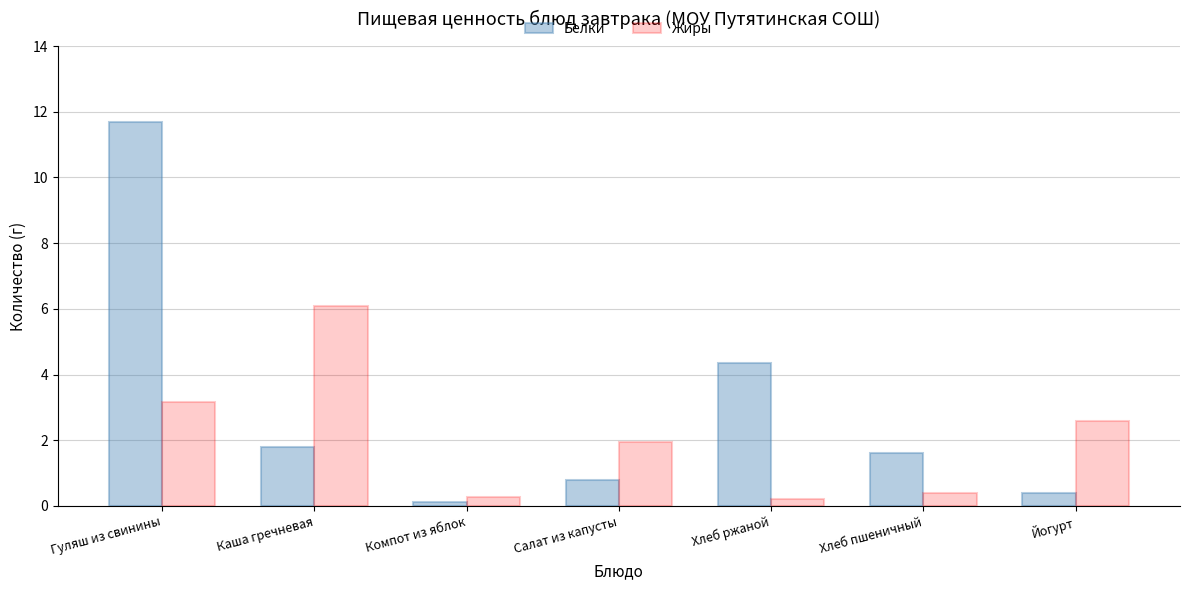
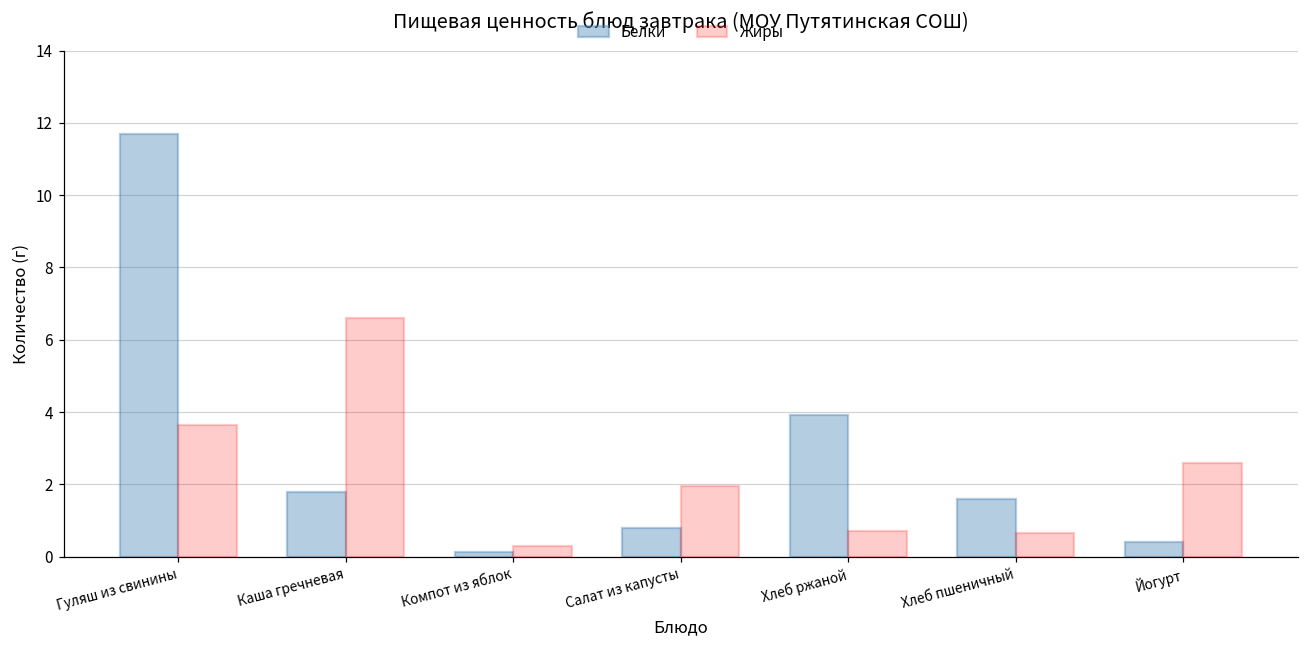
  {
    "Белки": {
      "Гуляш из свинины": 11.7,
      "Каша гречневая": 1.8,
      "Компот из яблок": 0.1,
      "Салат из капусты": 0.8,
-     "Хлеб ржаной": 4.3,
+     "Хлеб ржаной": 3.9,
      "Хлеб пшеничный": 1.6,
      "Йогурт": 0.4
    },
    "Жиры": {
-     "Гуляш из свинины": 3.2,
-     "Каша гречневая": 6.1,
+     "Гуляш из свинины": 3.7,
+     "Каша гречневая": 6.6,
      "Компот из яблок": 0.3,
      "Салат из капусты": 2.0,
-     "Хлеб ржаной": 0.2,
-     "Хлеб пшеничный": 0.4,
+     "Хлеб ржаной": 0.7,
+     "Хлеб пшеничный": 0.6,
      "Йогурт": 2.6
    }
  }
